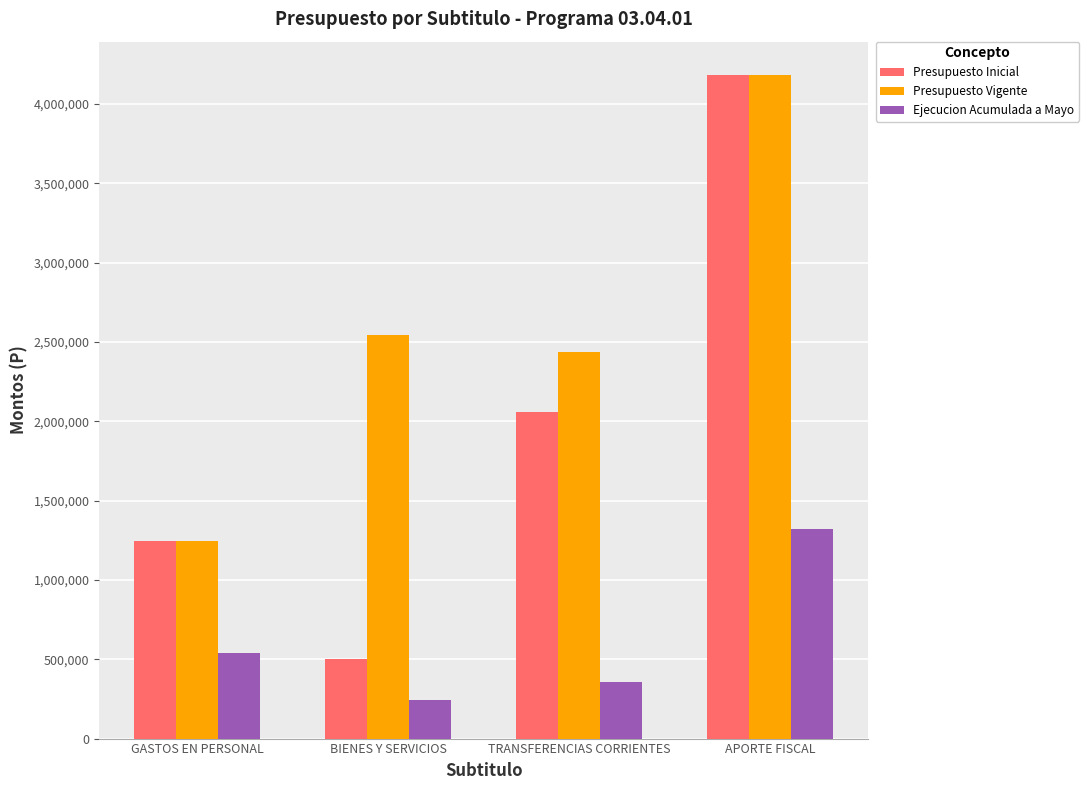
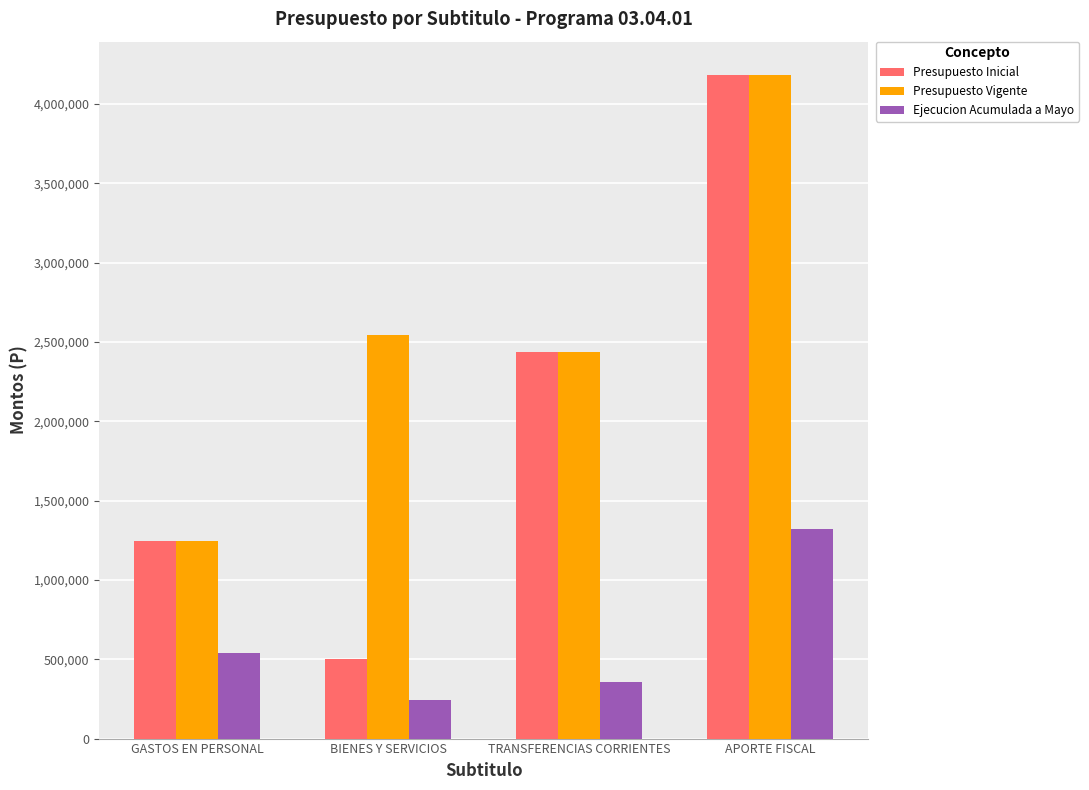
  {
    "Presupuesto Inicial": {
      "GASTOS EN PERSONAL": "1,250,000",
      "BIENES Y SERVICIOS": "500,000",
-     "TRANSFERENCIAS CORRIENTES": "2,060,000",
+     "TRANSFERENCIAS CORRIENTES": "2,440,000",
      "APORTE FISCAL": "4,180,000"
    },
    "Presupuesto Vigente": {
      "GASTOS EN PERSONAL": "1,250,000",
      "BIENES Y SERVICIOS": "2,540,000",
      "TRANSFERENCIAS CORRIENTES": "2,440,000",
      "APORTE FISCAL": "4,180,000"
    },
    "Ejecucion Acumulada a Mayo": {
      "GASTOS EN PERSONAL": "540,000",
      "BIENES Y SERVICIOS": "250,000",
      "TRANSFERENCIAS CORRIENTES": "360,000",
      "APORTE FISCAL": "1,320,000"
    }
  }
